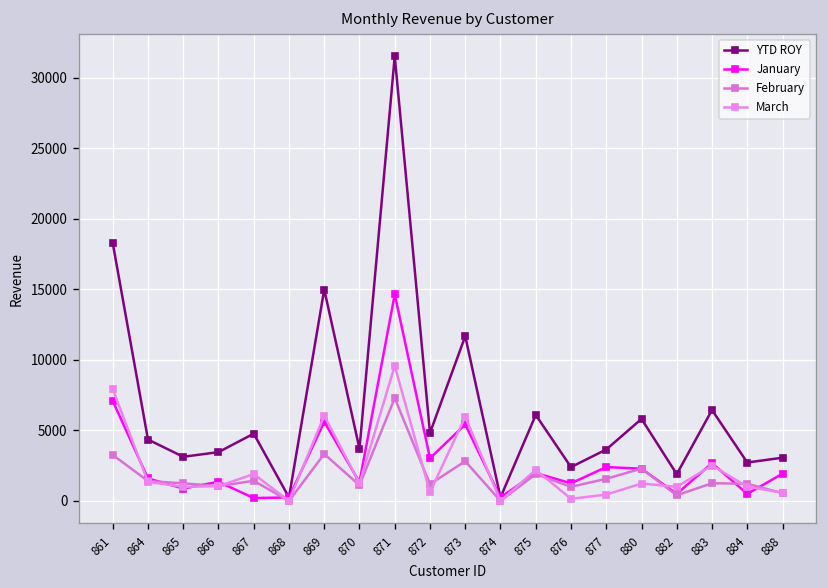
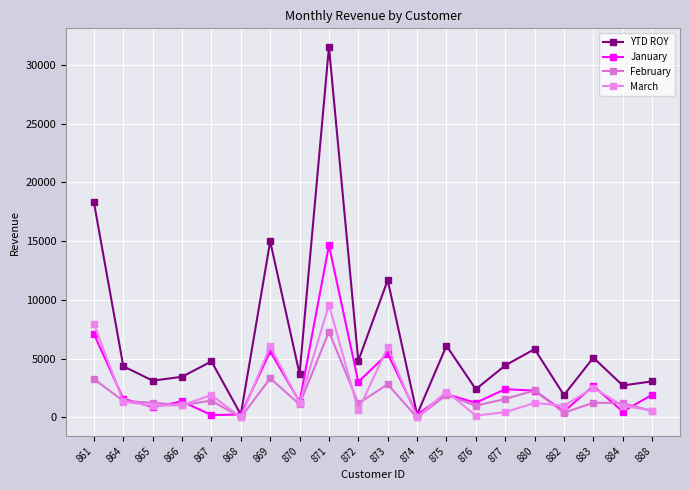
  {
    "YTD ROY": {
      "861": 18300,
      "864": 4400,
      "865": 3100,
      "866": 3500,
      "867": 4800,
      "869": 15000,
      "870": 3700,
      "871": 31500,
      "872": 4800,
      "873": 11700,
      "875": 6100,
      "876": 2400,
-     "877": 3600,
+     "877": 4400,
      "880": 5800,
      "882": 1900,
-     "883": 6400,
+     "883": 5100,
      "884": 2700,
      "888": 3100
    },
    "January": {
      "861": 7100,
      "866": 1400,
      "867": 200,
      "869": 5600,
      "871": 14600,
      "872": 3000,
      "873": 5400,
      "876": 1300,
      "877": 2400,
      "884": 500,
      "888": 1900
    }
  }
